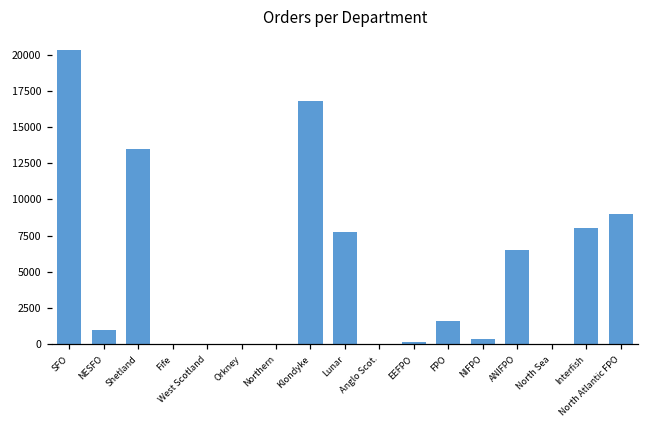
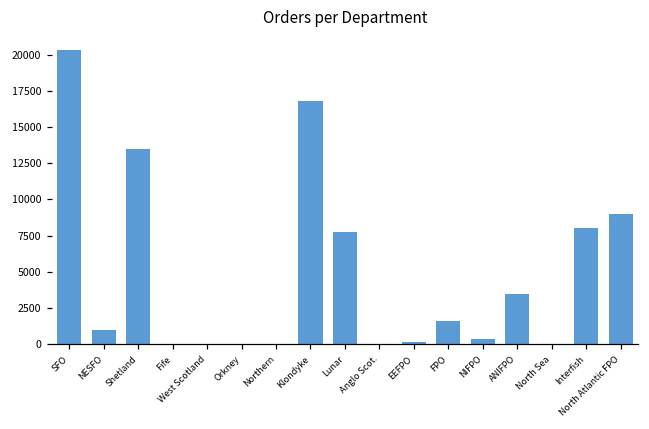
  {
    "SFO": 20300,
    "NESFO": 1000,
    "Shetland": 13500,
    "Klondyke": 16800,
    "Lunar": 7700,
    "FPO": 1600,
    "NIFPO": 400,
-   "ANIFPO": 6500,
+   "ANIFPO": 3400,
    "Interfish": 8000,
    "North Atlantic FPO": 9000
  }
